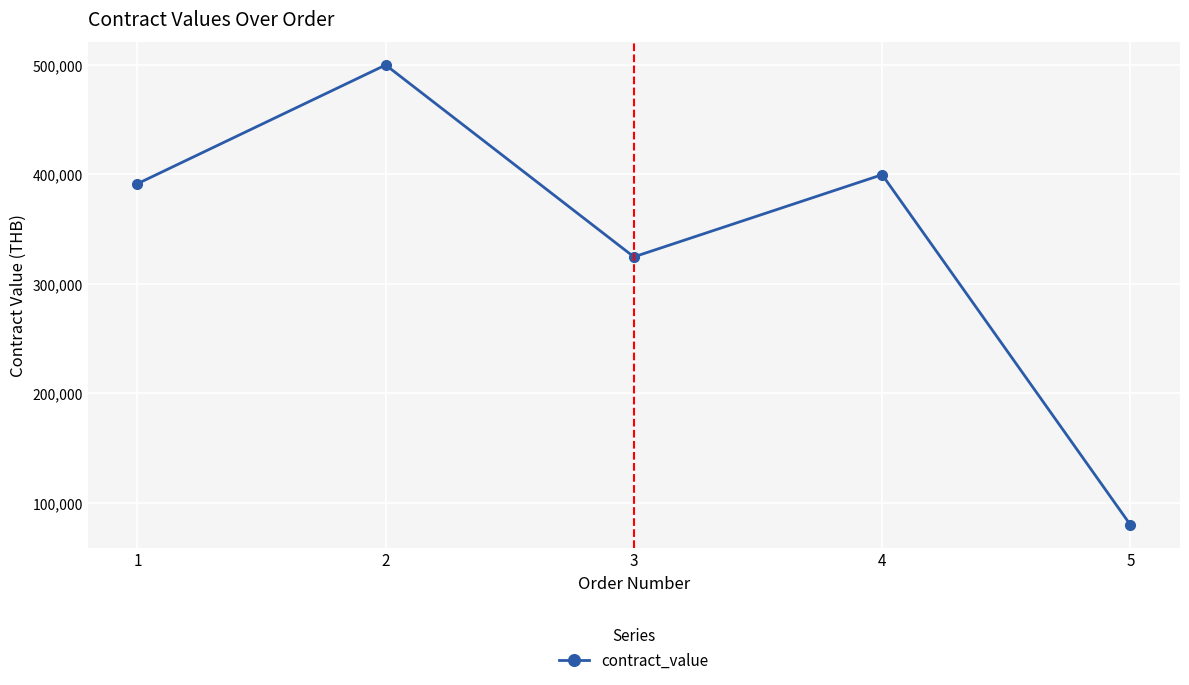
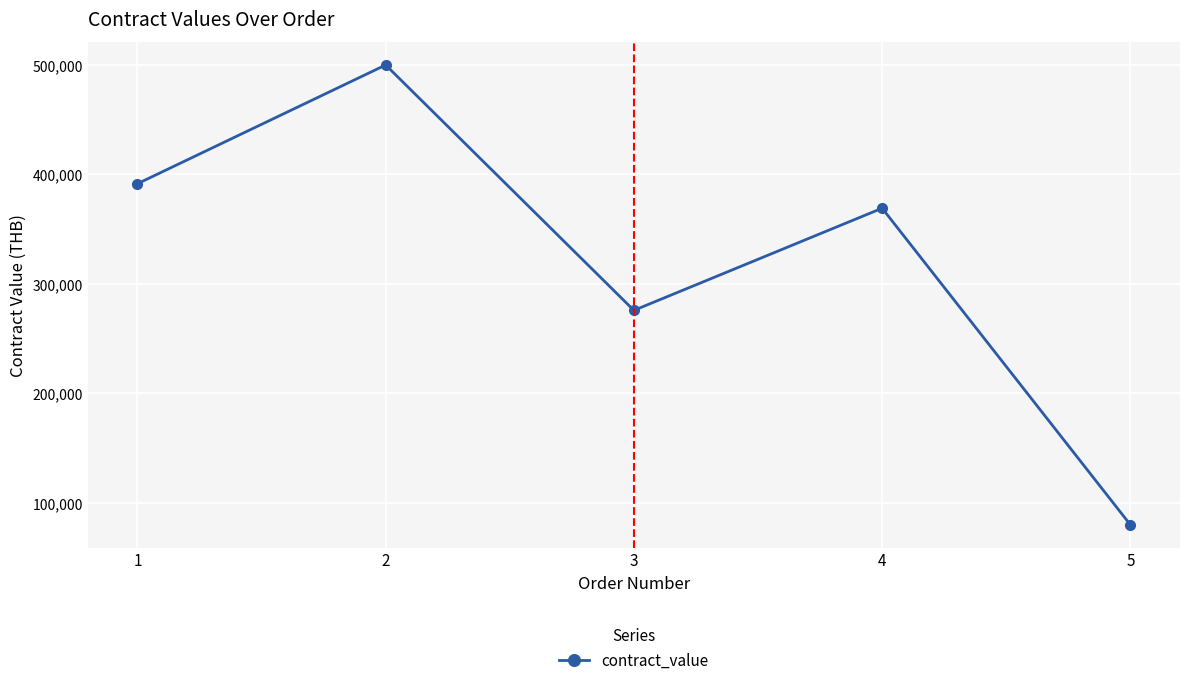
  {
    "1": "392,000",
    "2": "500,000",
-   "3": "325,000",
-   "4": "400,000",
+   "3": "276,000",
+   "4": "369,000",
    "5": "80,000"
  }
